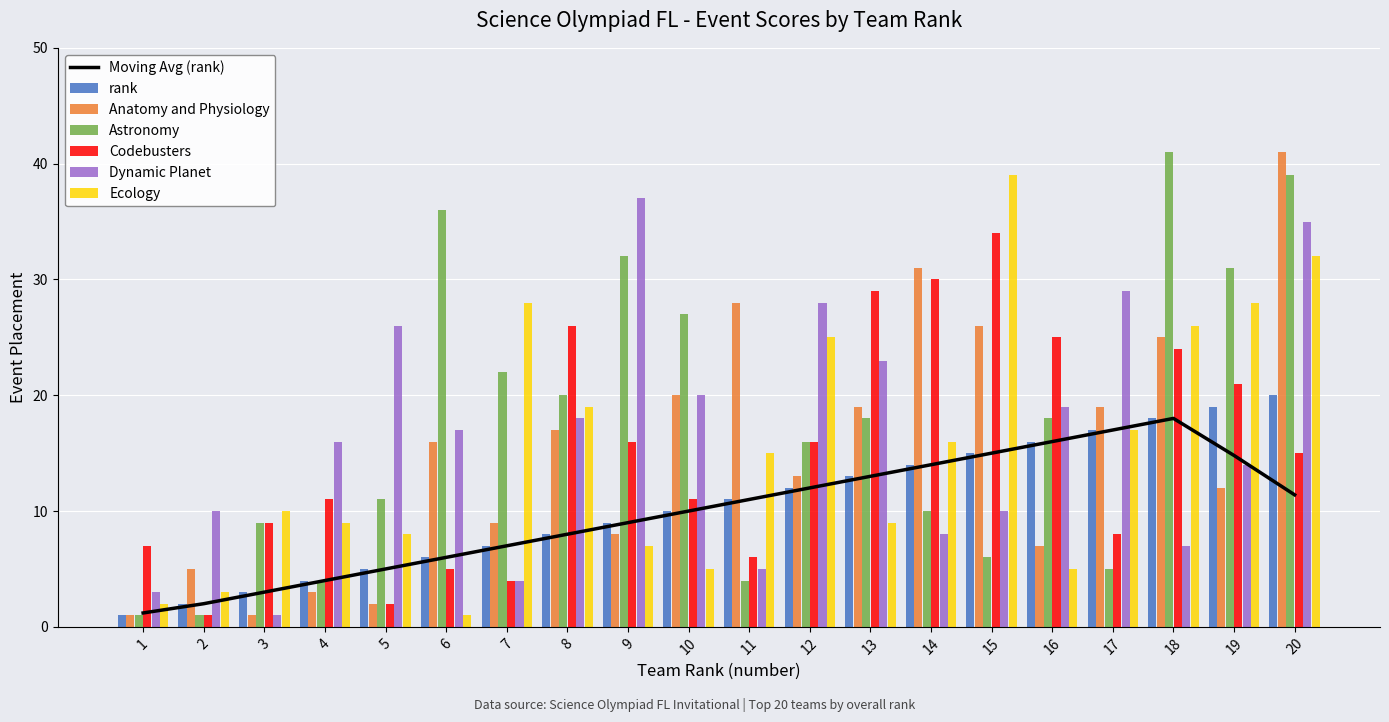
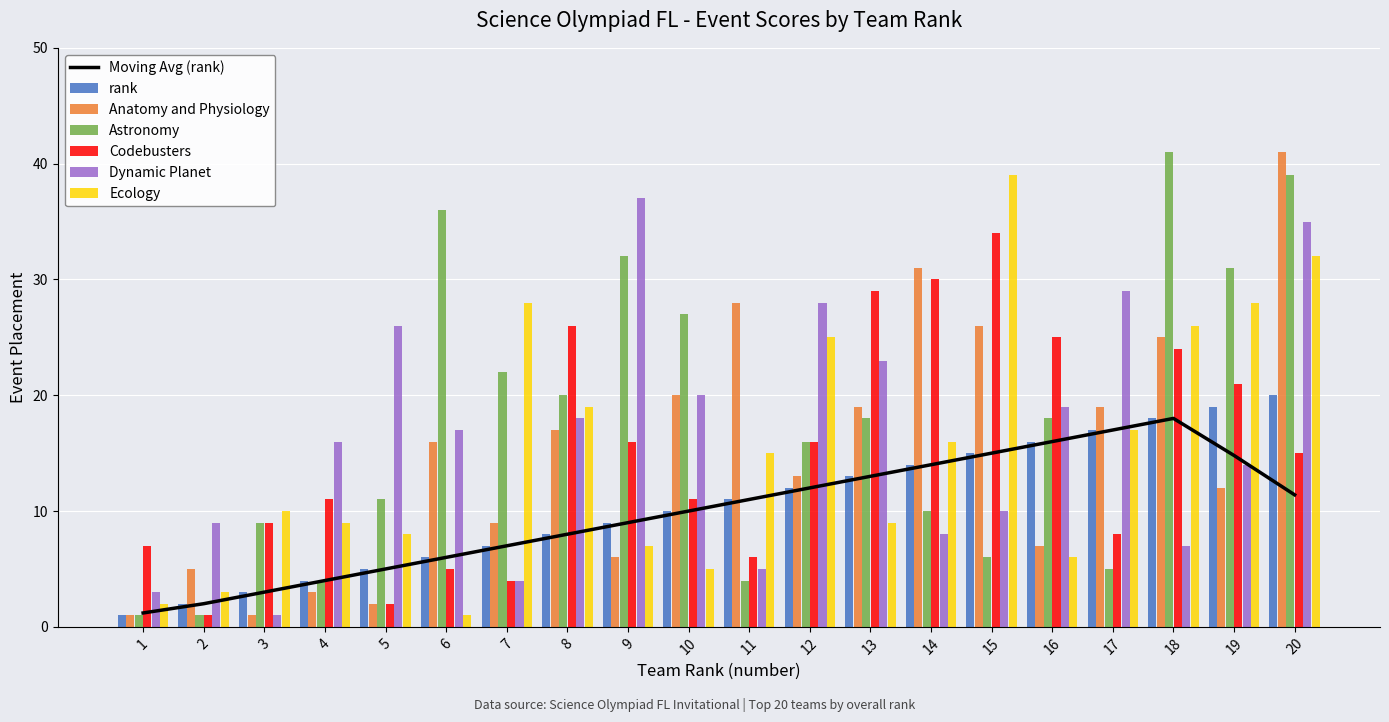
  {
    "rank": {
      "1": 1,
      "2": 2,
      "3": 3,
      "4": 4,
      "5": 5,
      "6": 6,
      "7": 7,
      "8": 8,
      "9": 9,
      "10": 10,
      "11": 11,
      "12": 12,
      "13": 13,
      "14": 14,
      "15": 15,
      "16": 16,
      "17": 17,
      "18": 18,
      "19": 19,
      "20": 20
    },
    "Moving Avg (rank)": {
      "1": 1,
      "2": 2,
      "3": 3,
      "4": 4,
      "5": 5,
      "6": 6,
      "7": 7,
      "8": 8,
      "9": 9,
      "10": 10,
      "11": 11,
      "12": 12,
      "13": 13,
      "14": 14,
      "15": 15,
      "16": 16,
      "17": 17,
      "18": 18,
      "19": 15,
      "20": 11.4
    },
    "Anatomy and Physiology": {
      "1": 1,
      "2": 5,
      "3": 1,
      "4": 3,
      "5": 2,
      "6": 16,
      "7": 9,
      "8": 17,
-     "9": 8,
+     "9": 6,
      "10": 20,
      "11": 28,
      "12": 13,
      "13": 19,
      "14": 31,
      "15": 26,
      "16": 7,
      "17": 19,
      "18": 25,
      "19": 12,
      "20": 41
    },
    "Astronomy": {
      "1": 1,
      "2": 1,
      "3": 9,
      "4": 4,
      "5": 11,
      "6": 36,
      "7": 22,
      "8": 20,
      "9": 32,
      "10": 27,
      "11": 4,
      "12": 16,
      "13": 18,
      "14": 10,
      "15": 6,
      "16": 18,
      "17": 5,
      "18": 41,
      "19": 31,
      "20": 39
    },
    "Codebusters": {
      "1": 7,
      "2": 1,
      "3": 9,
      "4": 11,
      "5": 2,
      "6": 5,
      "7": 4,
      "8": 26,
      "9": 16,
      "10": 11,
      "11": 6,
      "12": 16,
      "13": 29,
      "14": 30,
      "15": 34,
      "16": 25,
      "17": 8,
      "18": 24,
      "19": 21,
      "20": 15
    },
    "Dynamic Planet": {
      "1": 3,
-     "2": 10,
+     "2": 9,
      "3": 1,
      "4": 16,
      "5": 26,
      "6": 17,
      "7": 4,
      "8": 18,
      "9": 37,
      "10": 20,
      "11": 5,
      "12": 28,
      "13": 23,
      "14": 8,
      "15": 10,
      "16": 19,
      "17": 29,
      "18": 7,
      "19": 14,
      "20": 35
    },
    "Ecology": {
      "1": 2,
      "2": 3,
      "3": 10,
      "4": 9,
      "5": 8,
      "6": 1,
      "7": 28,
      "8": 19,
      "9": 7,
      "10": 5,
      "11": 15,
      "12": 25,
      "13": 9,
      "14": 16,
      "15": 39,
-     "16": 5,
+     "16": 6,
      "17": 17,
      "18": 26,
      "19": 28,
      "20": 32
    }
  }
